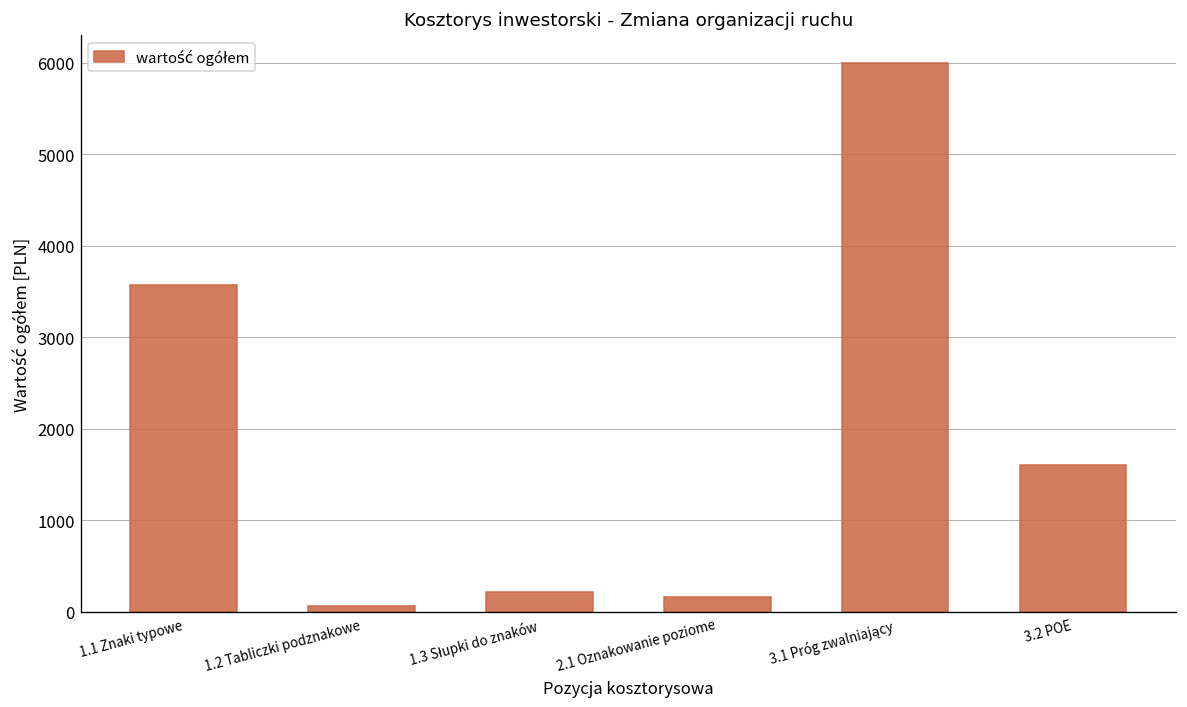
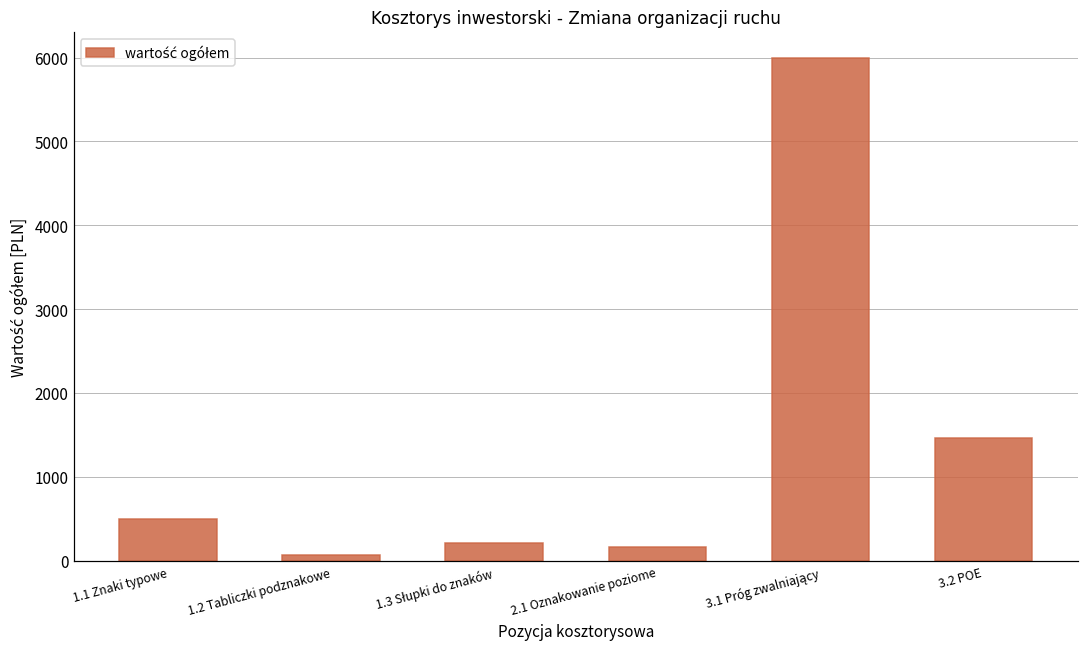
  {
-   "1.1 Znaki typowe": 3600,
+   "1.1 Znaki typowe": 500,
    "1.2 Tabliczki podznakowe": 100,
    "1.3 Słupki do znaków": 200,
    "2.1 Oznakowanie poziome": 200,
    "3.1 Próg zwalniający": 6000,
-   "3.2 POE": 1600
+   "3.2 POE": 1500
  }
